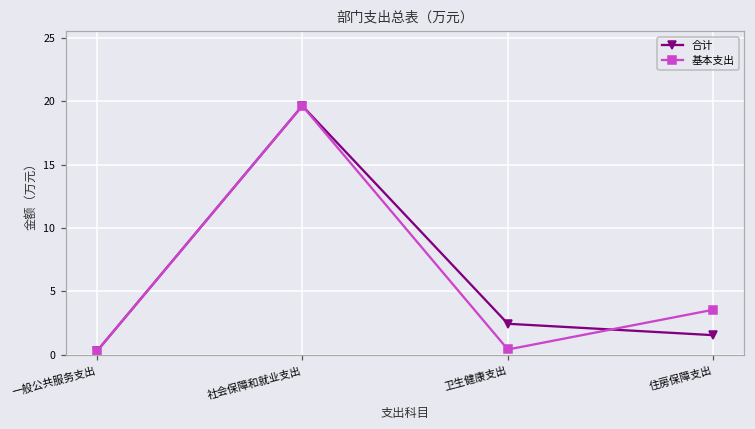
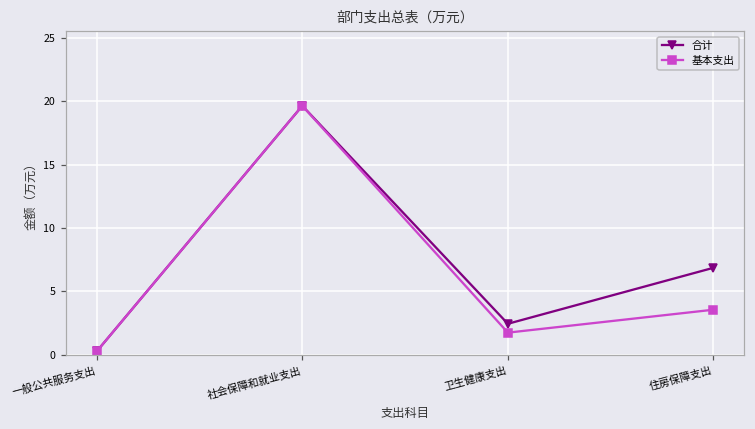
  {
    "合计": {
      "卫生健康支出": 2.4,
-     "住房保障支出": 1.5
+     "住房保障支出": 6.9
    },
    "基本支出": {
-     "卫生健康支出": 0.4,
+     "卫生健康支出": 1.7,
      "住房保障支出": 3.5
    }
  }
